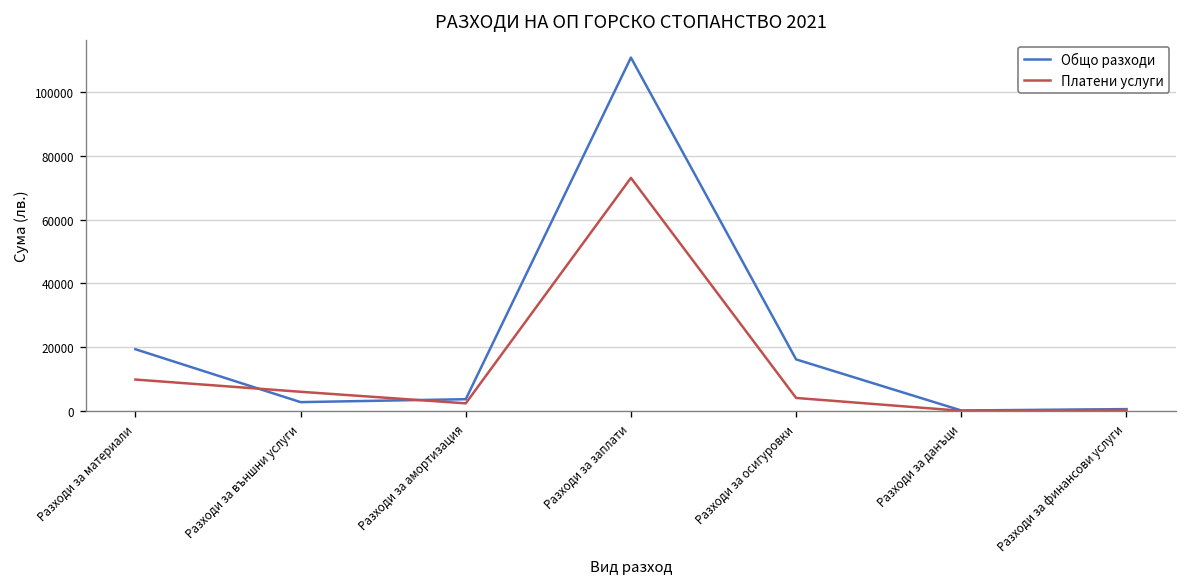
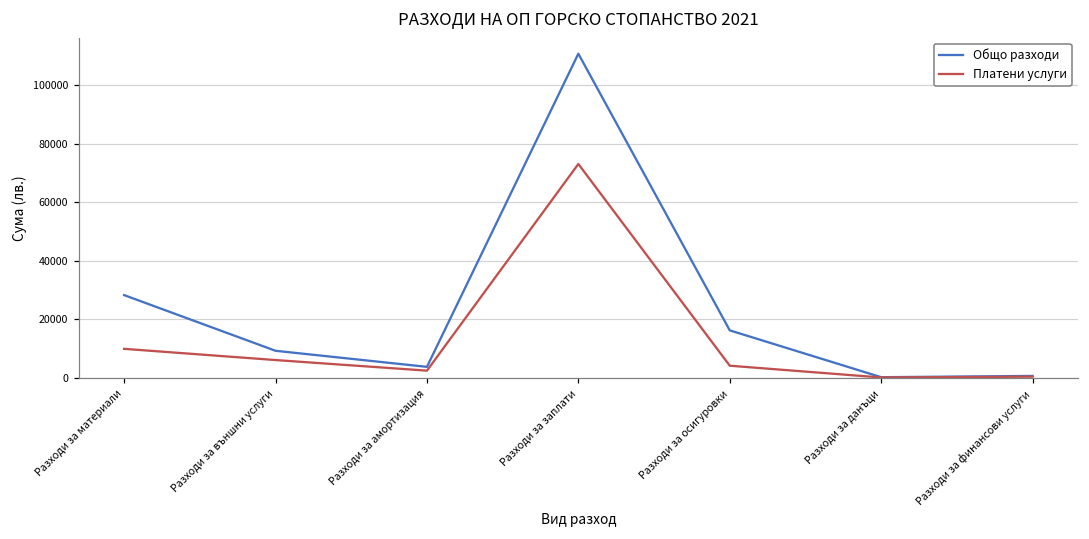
  {
    "Общо разходи": {
-     "Разходи за материали": 19000,
-     "Разходи за външни услуги": 3000,
+     "Разходи за материали": 28000,
+     "Разходи за външни услуги": 9000,
      "Разходи за амортизация": 4000,
      "Разходи за заплати": 111000,
      "Разходи за осигуровки": 16000
    },
    "Платени услуги": {
      "Разходи за материали": 10000,
      "Разходи за външни услуги": 6000,
      "Разходи за амортизация": 3000,
      "Разходи за заплати": 73000,
      "Разходи за осигуровки": 4000
    }
  }
